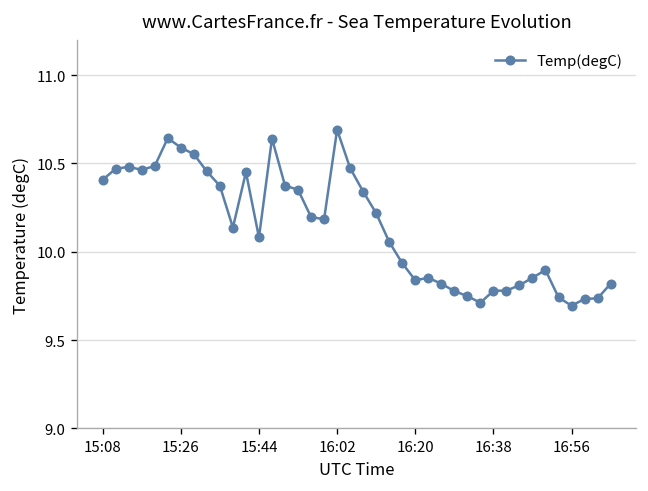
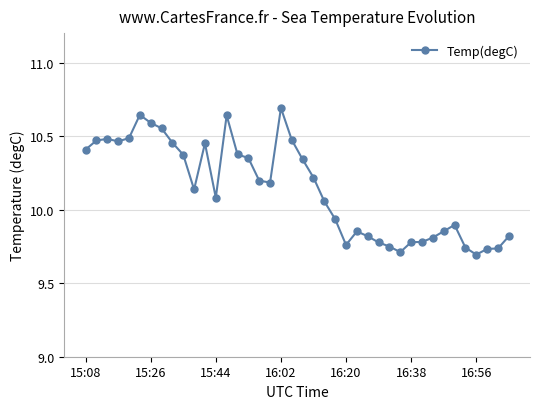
  {
    "15:08": 10.41,
    "15:26": 10.59,
    "15:44": 10.08,
    "16:02": 10.69,
-   "16:20": 9.84,
+   "16:20": 9.76,
    "16:38": 9.78,
    "16:56": 9.69
  }
